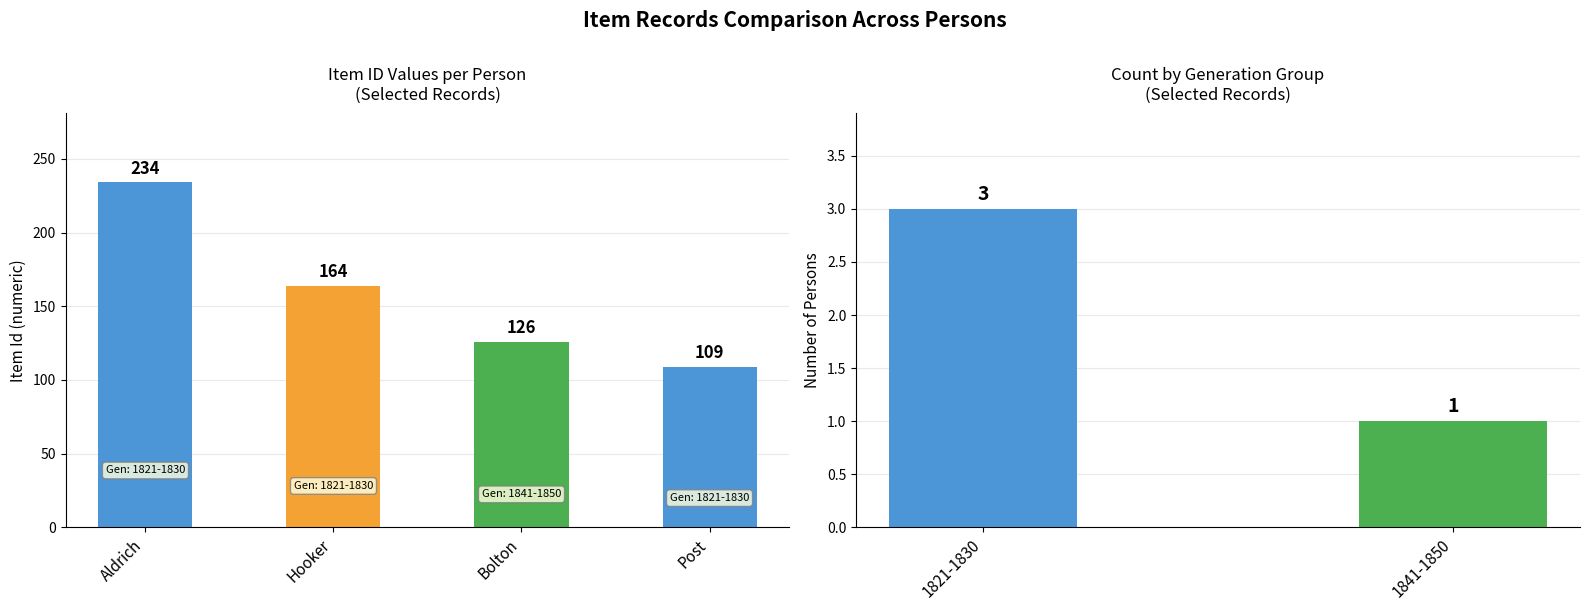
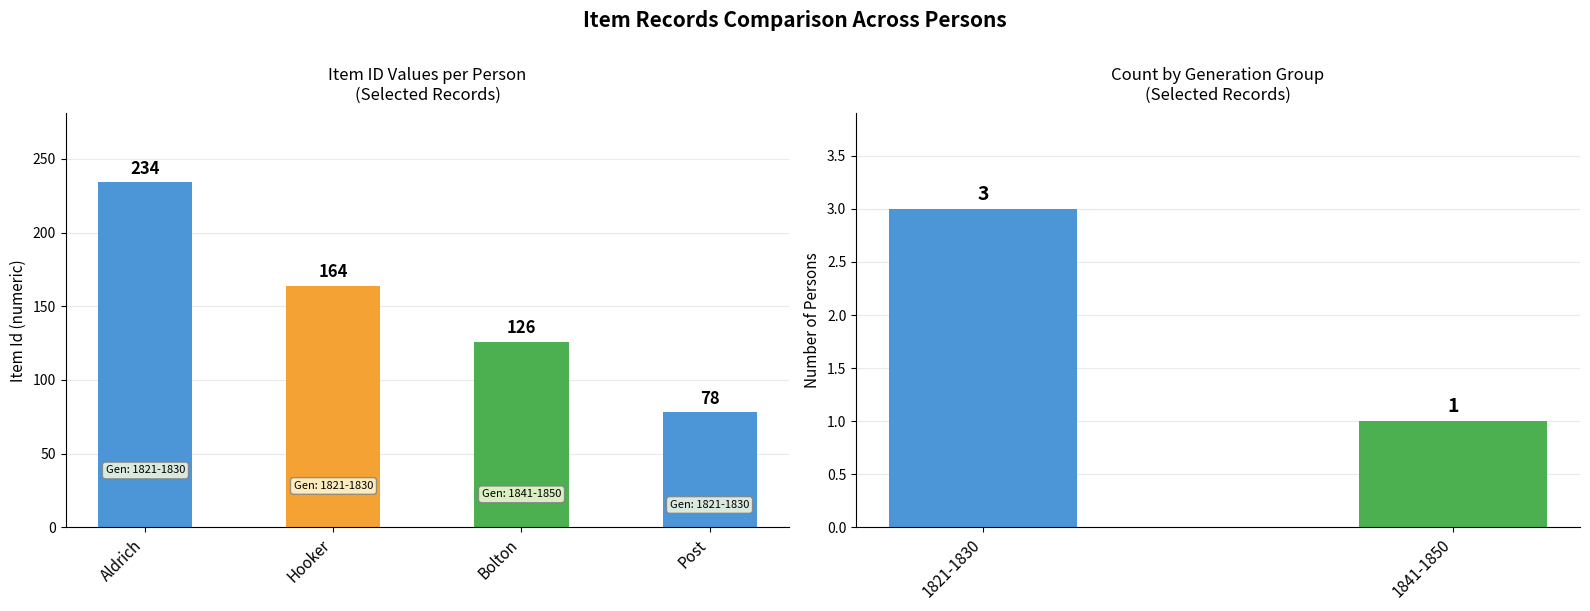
  {
    "Item ID Values per Person (Selected Records)": {
      "Aldrich": 234,
      "Hooker": 164,
      "Bolton": 126,
-     "Post": 109
+     "Post": 78
    },
    "Count by Generation Group (Selected Records)": {
      "1821-1830": 3,
      "1841-1850": 1
    }
  }
